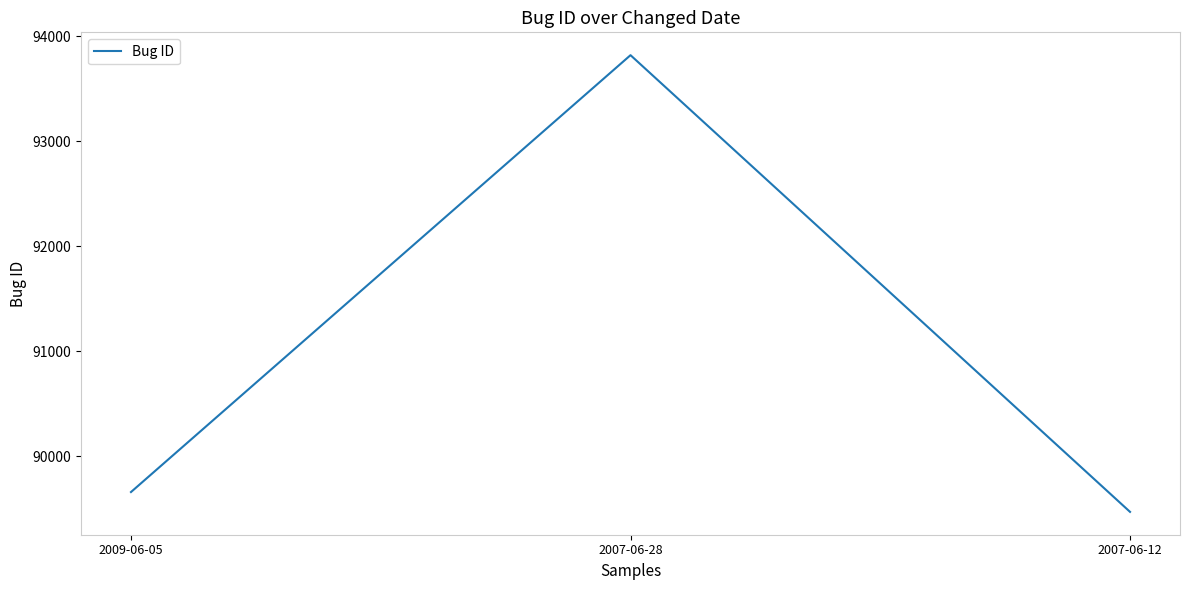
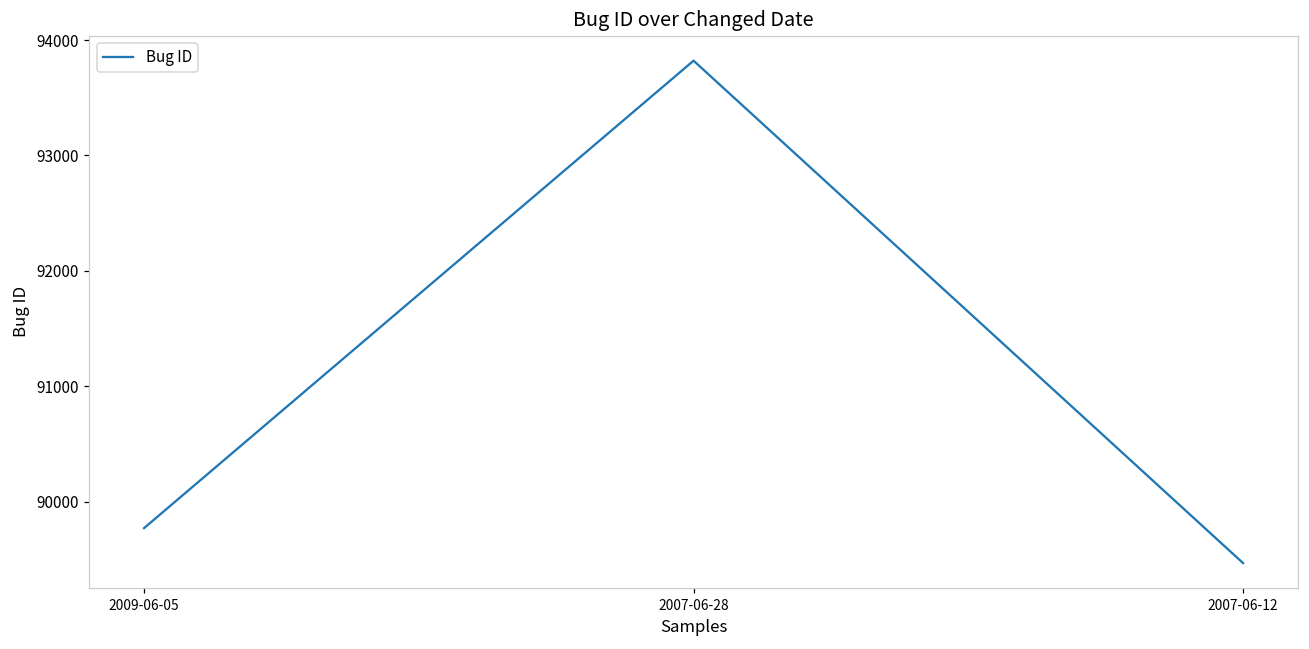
  {
-   "2009-06-05": 89660,
+   "2009-06-05": 89770,
    "2007-06-28": 93820,
    "2007-06-12": 89470
  }
